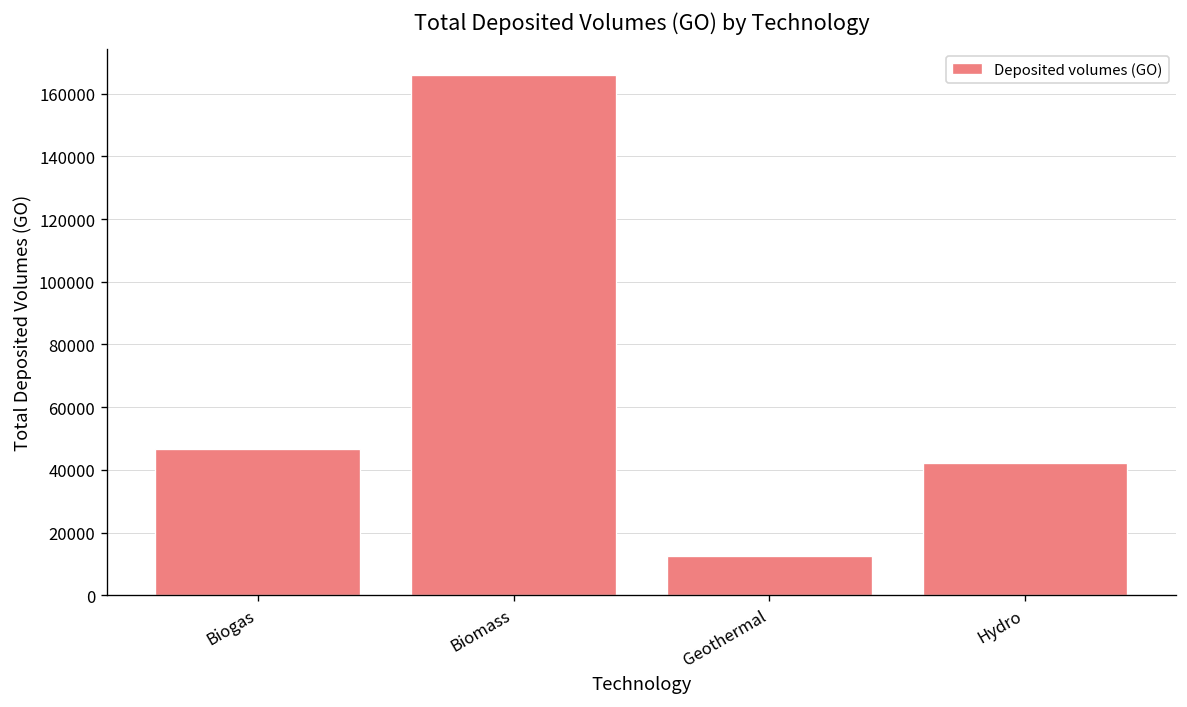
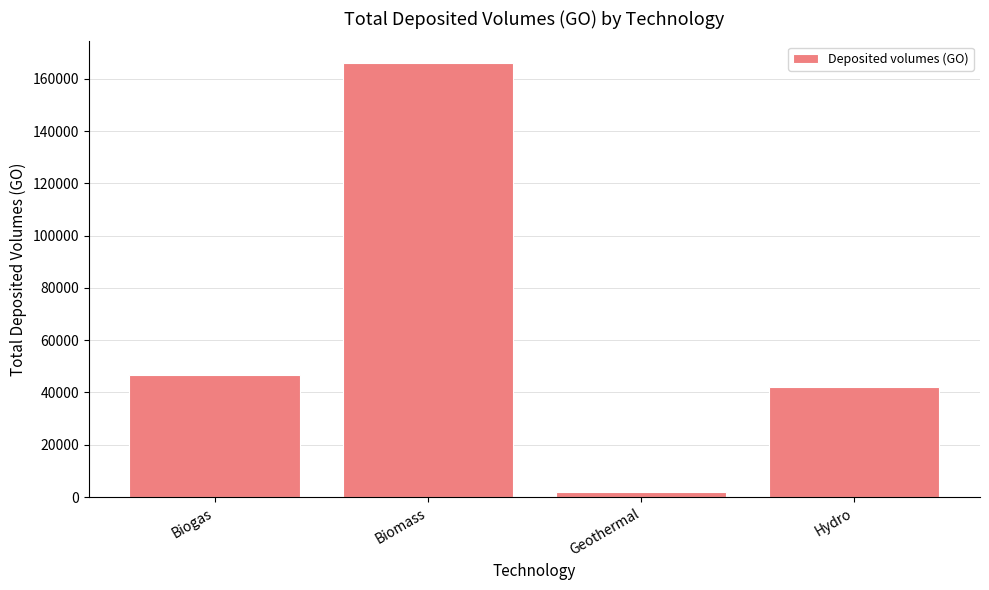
  {
    "Biogas": 47000,
    "Biomass": 166000,
-   "Geothermal": 13000,
+   "Geothermal": 2000,
    "Hydro": 42000
  }
